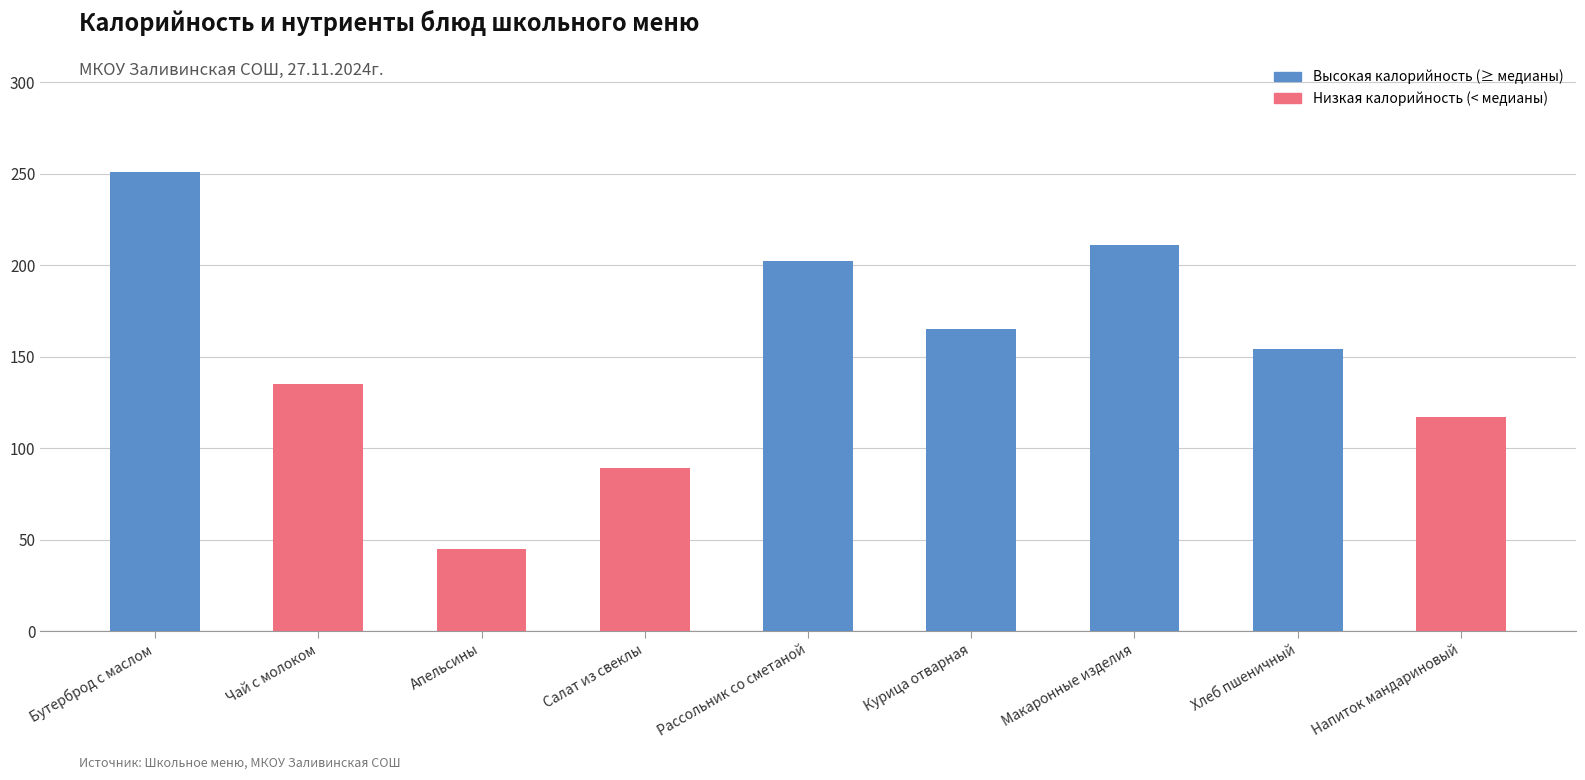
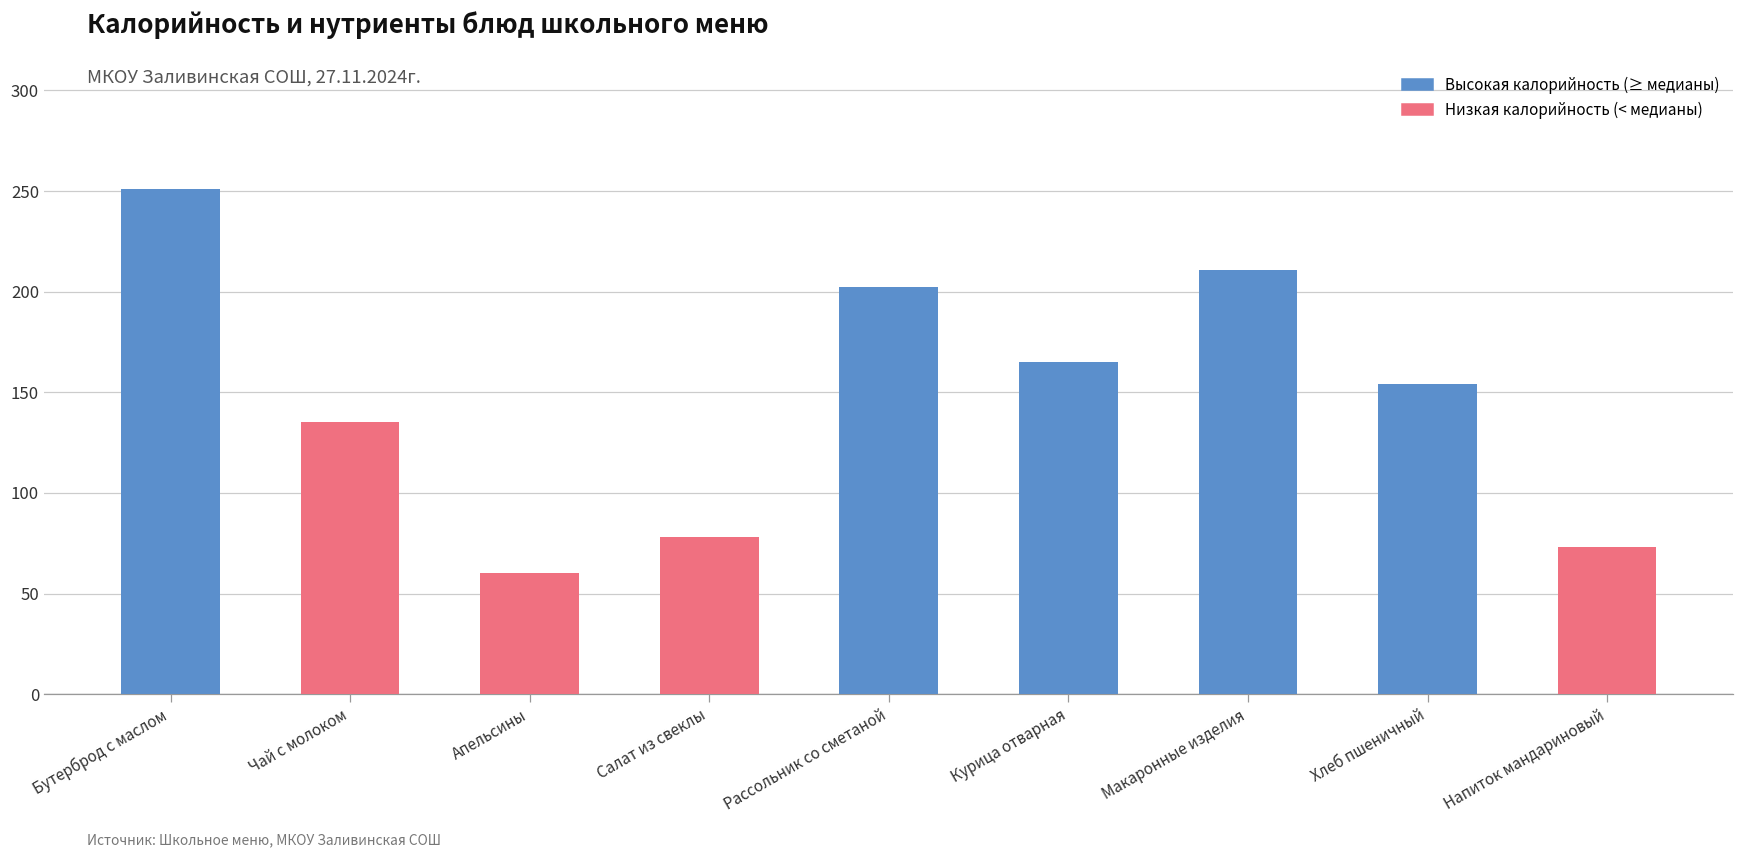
  {
    "Бутерброд с маслом": 251,
    "Чай с молоком": 135,
-   "Апельсины": 45,
-   "Салат из свеклы": 89,
+   "Апельсины": 60,
+   "Салат из свеклы": 78,
    "Рассольник со сметаной": 202,
    "Курица отварная": 165,
    "Макаронные изделия": 211,
    "Хлеб пшеничный": 154,
-   "Напиток мандариновый": 117
+   "Напиток мандариновый": 73
  }
